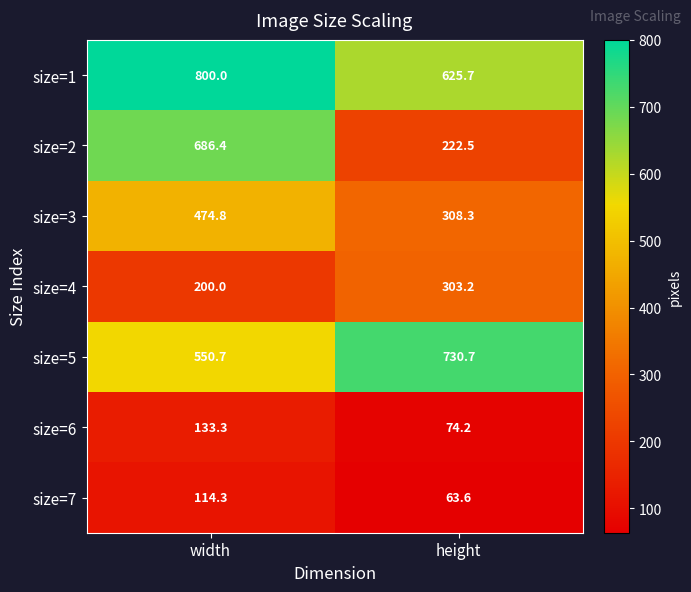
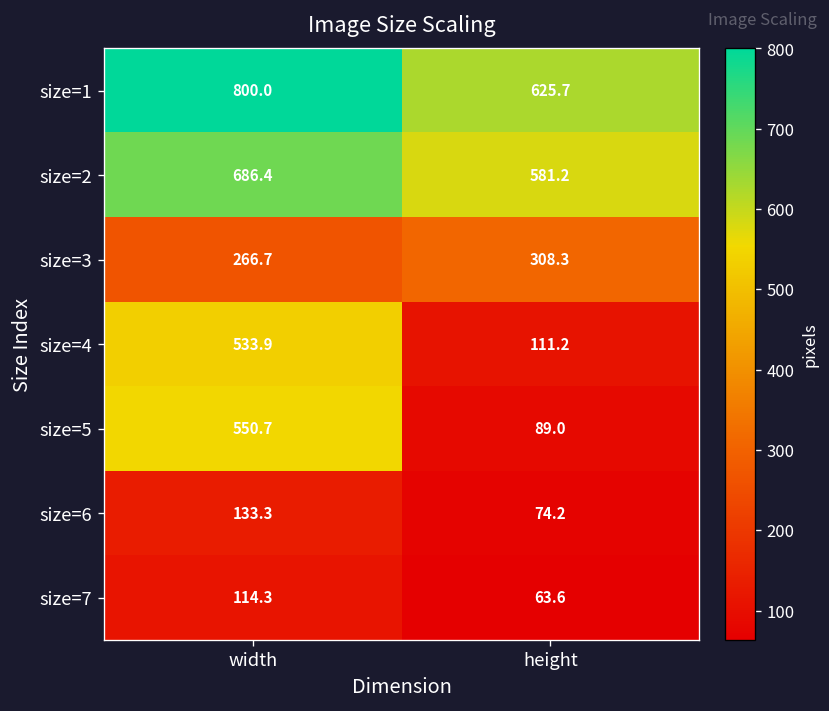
  {
    "size=1": {
      "width": 800.0,
      "height": 625.7
    },
    "size=2": {
      "width": 686.4,
-     "height": 222.5
+     "height": 581.2
    },
    "size=3": {
-     "width": 474.8,
+     "width": 266.7,
      "height": 308.3
    },
    "size=4": {
-     "width": 200.0,
-     "height": 303.2
+     "width": 533.9,
+     "height": 111.2
    },
    "size=5": {
      "width": 550.7,
-     "height": 730.7
+     "height": 89.0
    },
    "size=6": {
      "width": 133.3,
      "height": 74.2
    },
    "size=7": {
      "width": 114.3,
      "height": 63.6
    }
  }
